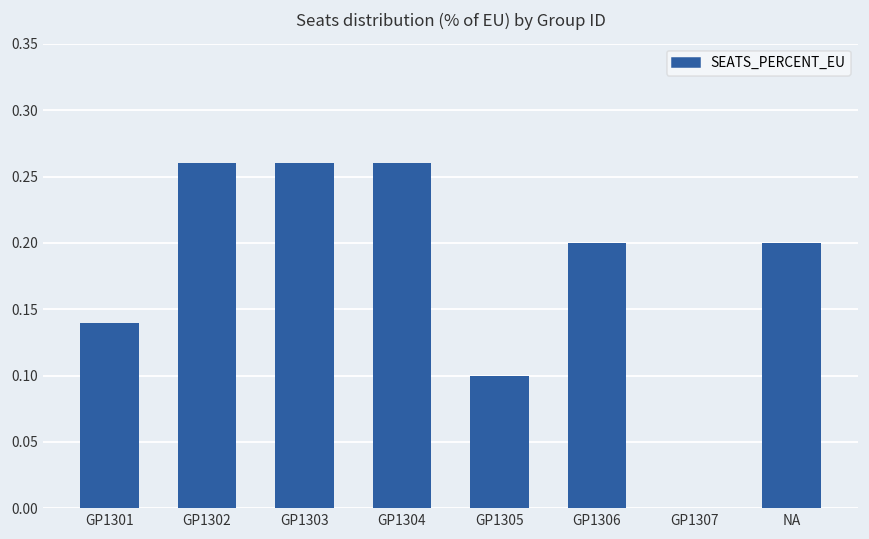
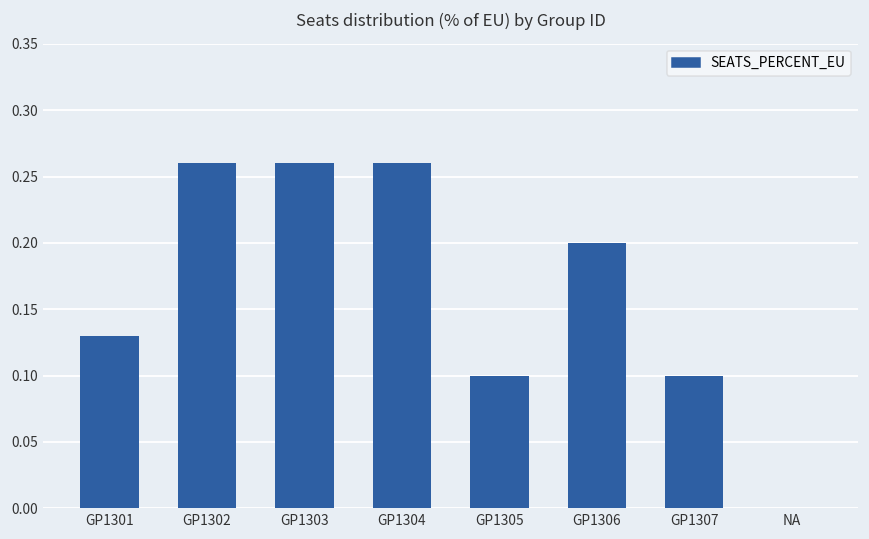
  {
-   "GP1301": 0.14,
+   "GP1301": 0.13,
    "GP1302": 0.26,
    "GP1303": 0.26,
    "GP1304": 0.26,
    "GP1305": 0.10,
    "GP1306": 0.20,
-   "GP1307": 0.0,
-   "NA": 0.2
+   "GP1307": 0.1,
+   "NA": 0.0
  }
